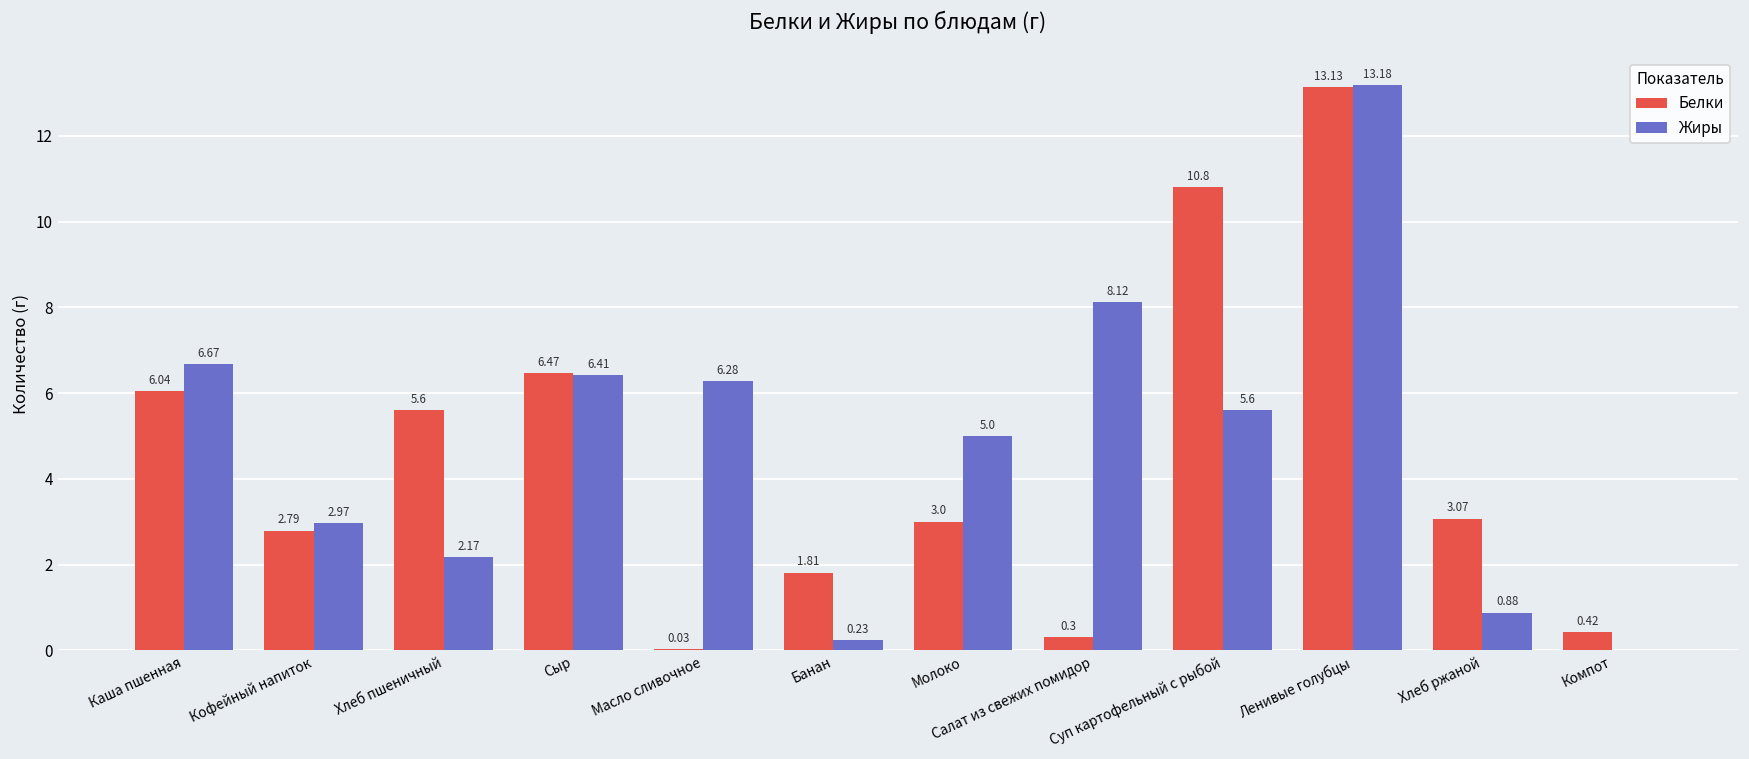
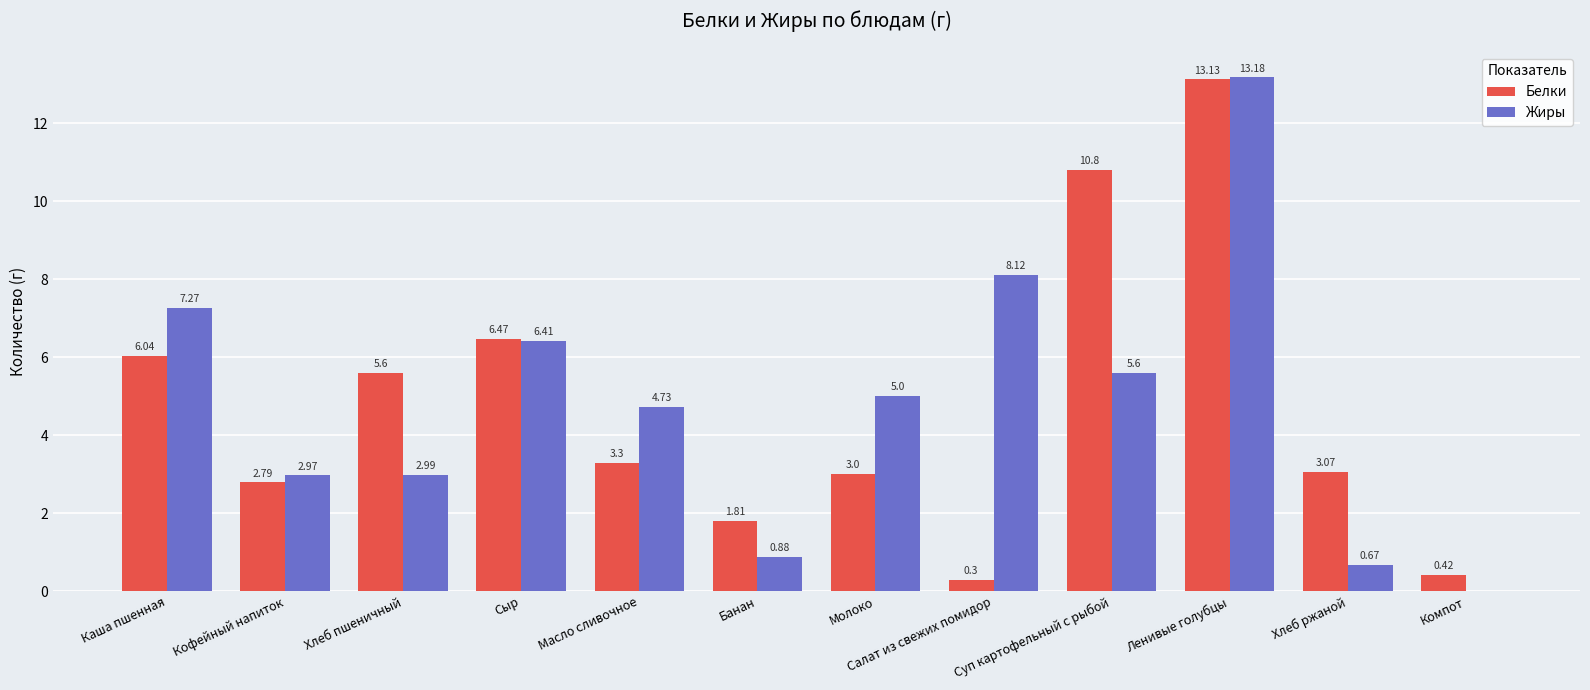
  {
    "Белки": {
      "Каша пшенная": 6.04,
      "Кофейный напиток": 2.79,
      "Хлеб пшеничный": 5.6,
      "Сыр": 6.47,
-     "Масло сливочное": 0.03,
+     "Масло сливочное": 3.3,
      "Банан": 1.81,
      "Молоко": 3.0,
      "Салат из свежих помидор": 0.3,
      "Суп картофельный с рыбой": 10.8,
      "Ленивые голубцы": 13.13,
      "Хлеб ржаной": 3.07,
      "Компот": 0.42
    },
    "Жиры": {
-     "Каша пшенная": 6.67,
+     "Каша пшенная": 7.27,
      "Кофейный напиток": 2.97,
-     "Хлеб пшеничный": 2.17,
+     "Хлеб пшеничный": 2.99,
      "Сыр": 6.41,
-     "Масло сливочное": 6.28,
-     "Банан": 0.23,
+     "Масло сливочное": 4.73,
+     "Банан": 0.88,
      "Молоко": 5.0,
      "Салат из свежих помидор": 8.12,
      "Суп картофельный с рыбой": 5.6,
      "Ленивые голубцы": 13.18,
-     "Хлеб ржаной": 0.88
+     "Хлеб ржаной": 0.67
    }
  }
